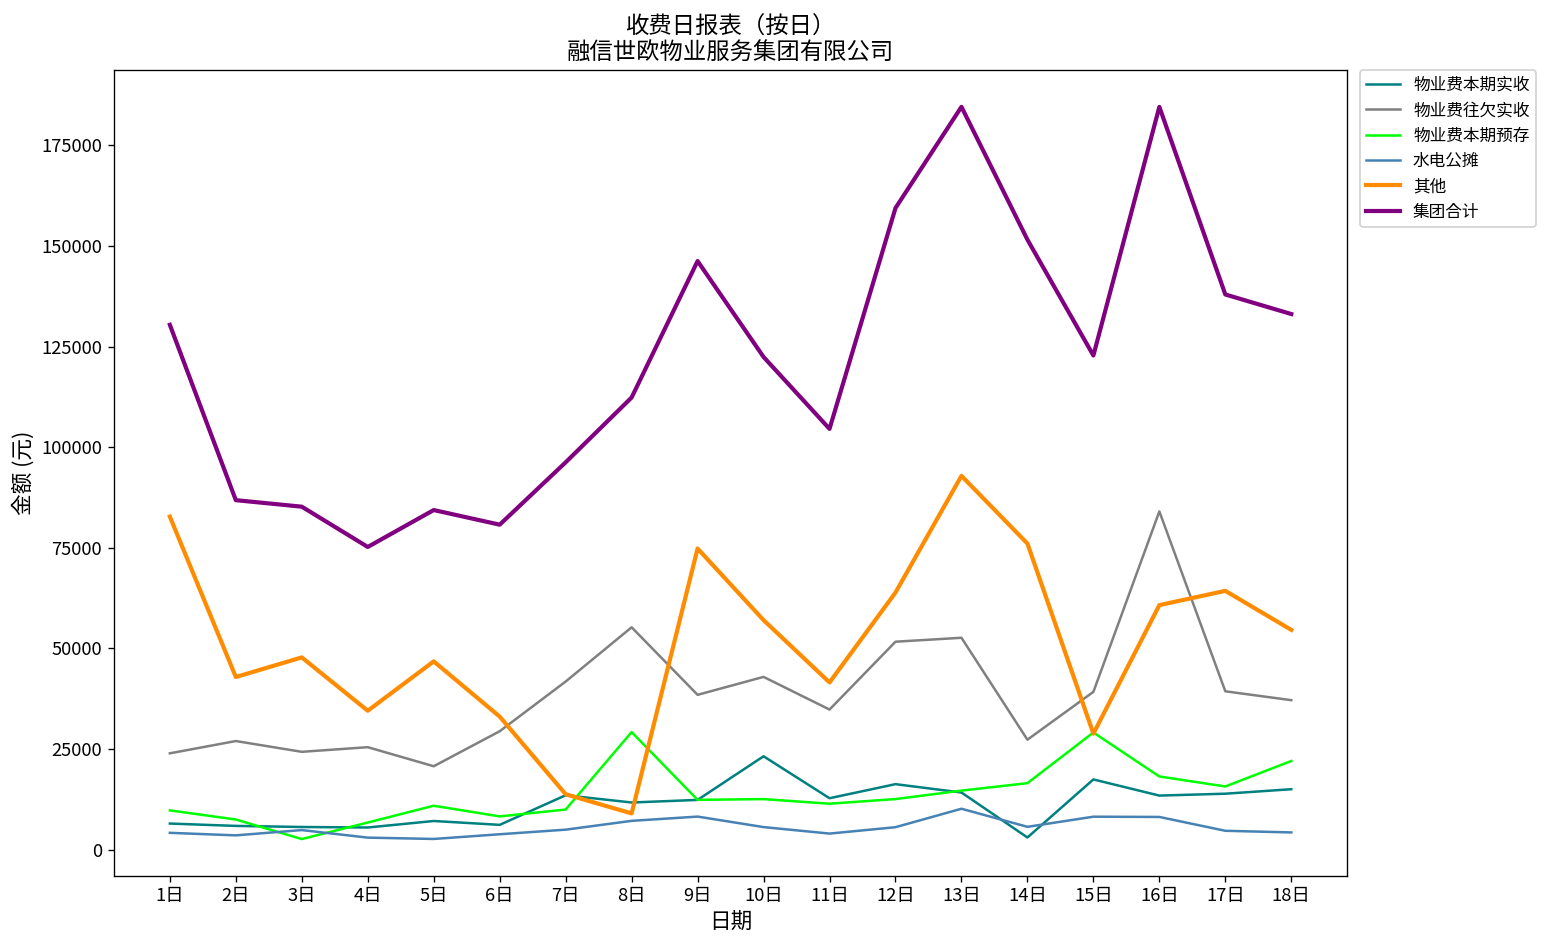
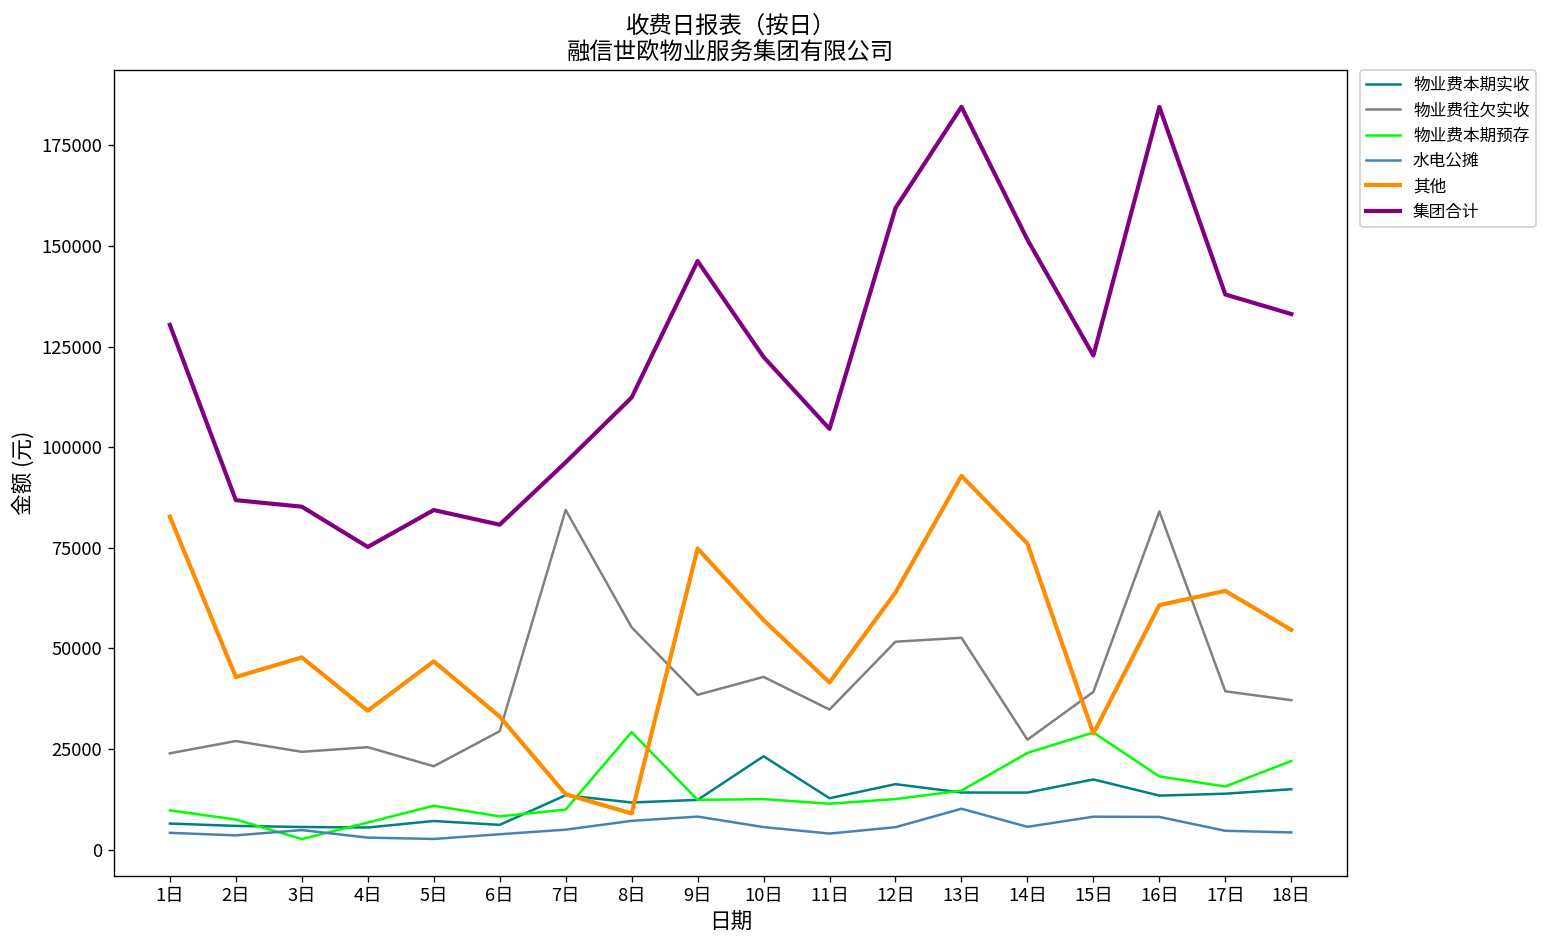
  {
    "物业费本期实收": {
      "1日": 6000,
      "2日": 6000,
      "4日": 6000,
      "5日": 7000,
      "6日": 6000,
      "8日": 12000,
      "10日": 23000,
      "11日": 13000,
      "12日": 16000,
-     "14日": 3000,
+     "14日": 14000,
      "15日": 17000,
      "16日": 13000,
      "17日": 14000,
      "18日": 15000
    },
    "物业费往欠实收": {
      "1日": 24000,
      "2日": 27000,
      "3日": 24000,
      "4日": 25000,
      "5日": 21000,
      "6日": 29000,
-     "7日": 42000,
+     "7日": 84000,
      "8日": 55000,
      "9日": 38000,
      "10日": 43000,
      "11日": 35000,
      "12日": 52000,
      "13日": 53000,
      "14日": 27000,
      "15日": 39000,
      "16日": 84000,
      "17日": 39000,
      "18日": 37000
    },
    "物业费本期预存": {
      "1日": 10000,
      "2日": 7000,
      "3日": 3000,
      "4日": 7000,
      "5日": 11000,
      "6日": 8000,
      "7日": 10000,
      "8日": 29000,
      "10日": 13000,
      "11日": 11000,
      "12日": 13000,
-     "14日": 17000,
+     "14日": 24000,
      "16日": 18000,
      "17日": 16000,
      "18日": 22000
    },
    "水电公摊": {
      "1日": 4000,
      "2日": 4000,
      "4日": 3000,
      "5日": 3000,
      "6日": 4000,
      "7日": 5000,
      "8日": 7000,
      "9日": 8000,
      "10日": 6000,
      "11日": 4000,
      "12日": 6000,
      "13日": 10000,
      "14日": 6000,
      "15日": 8000,
      "16日": 8000,
      "17日": 5000,
      "18日": 4000
    },
    "其他": {
      "1日": 83000,
      "2日": 43000,
      "3日": 48000,
      "4日": 35000,
      "5日": 47000,
      "6日": 33000,
      "8日": 9000,
      "9日": 75000,
      "10日": 57000,
      "11日": 42000,
      "12日": 64000,
      "13日": 93000,
      "14日": 76000,
      "16日": 61000,
      "17日": 64000,
      "18日": 55000
    },
    "集团合计": {
      "1日": 130000,
      "2日": 87000,
      "3日": 85000,
      "4日": 75000,
      "5日": 84000,
      "6日": 81000,
      "7日": 96000,
      "8日": 112000,
      "9日": 146000,
      "10日": 122000,
      "11日": 105000,
      "12日": 159000,
      "13日": 185000,
      "14日": 152000,
      "15日": 123000,
      "16日": 185000,
      "17日": 138000,
      "18日": 133000
    }
  }
